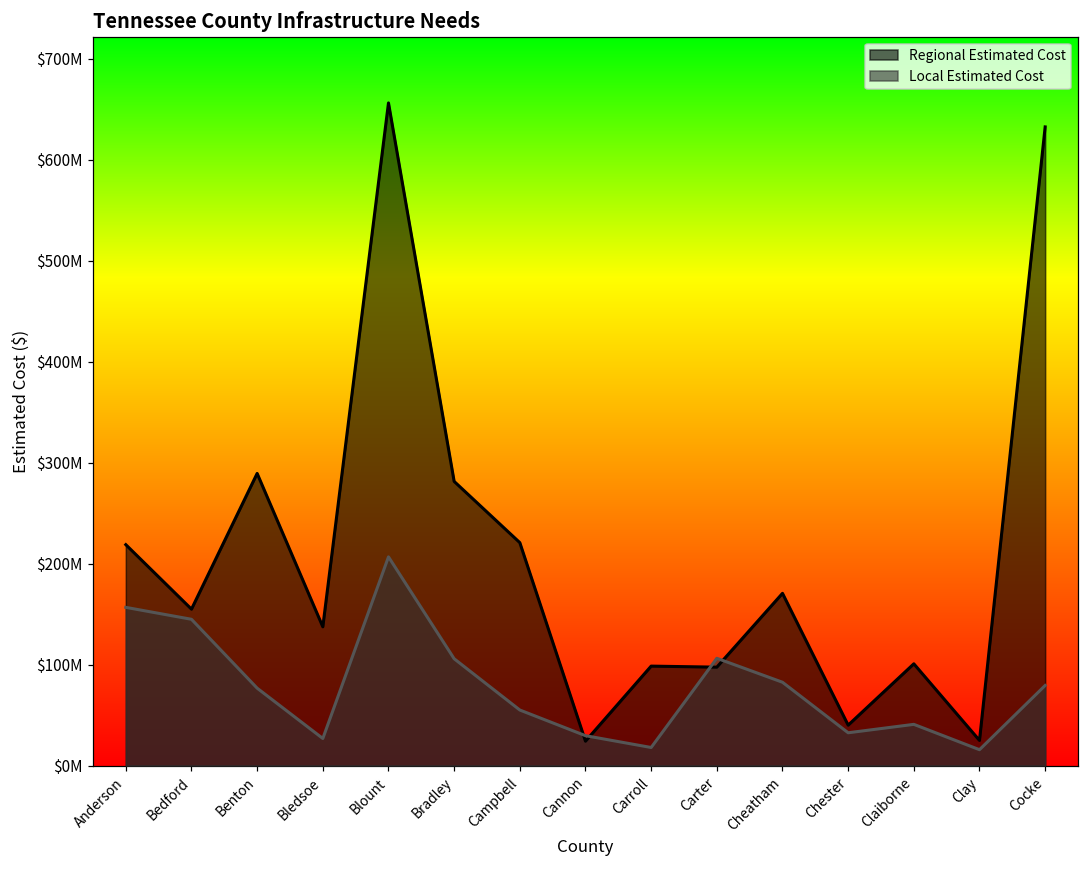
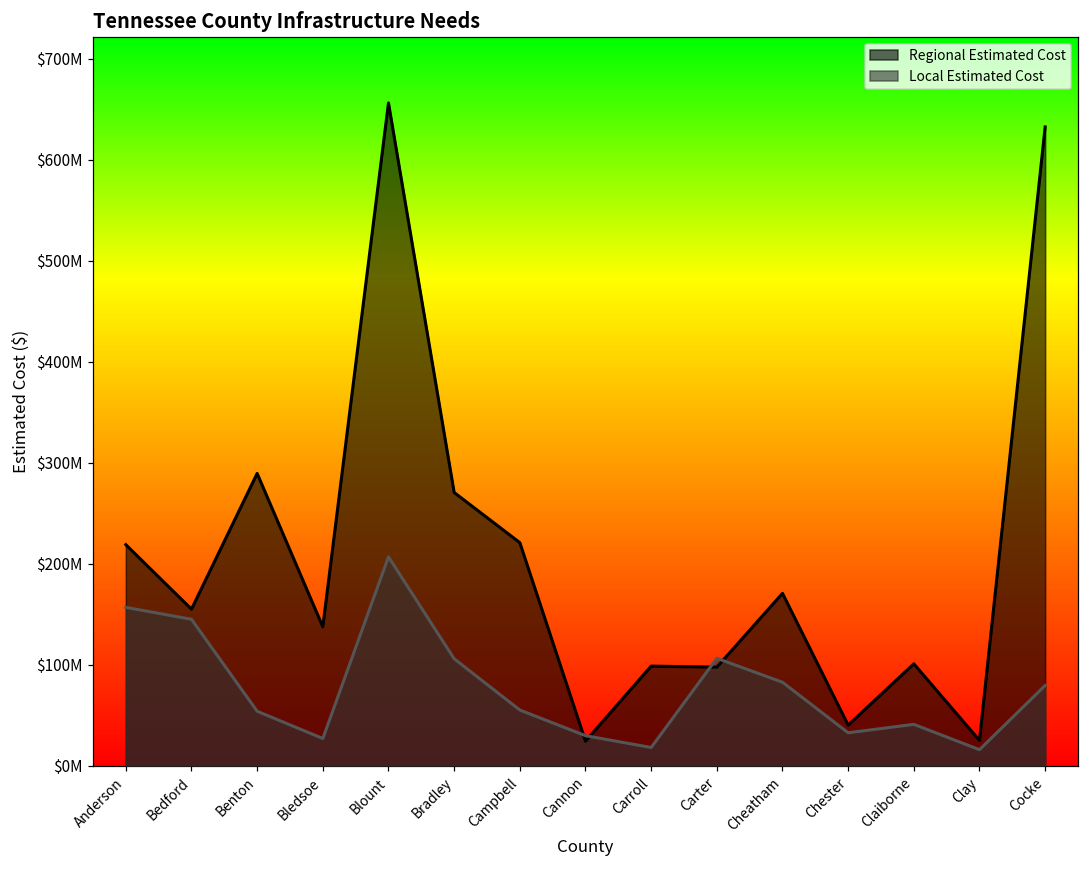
  {
    "Regional Estimated Cost": {
      "Anderson": "$220000000",
      "Bedford": "$150000000",
      "Benton": "$290000000",
      "Bledsoe": "$140000000",
      "Blount": "$660000000",
-     "Bradley": "$280000000",
+     "Bradley": "$270000000",
      "Campbell": "$220000000",
      "Cannon": "$20000000",
      "Carroll": "$100000000",
      "Carter": "$100000000",
      "Cheatham": "$170000000",
      "Chester": "$40000000",
      "Claiborne": "$100000000",
      "Clay": "$20000000",
      "Cocke": "$630000000"
    },
    "Local Estimated Cost": {
      "Anderson": "$160000000",
      "Bedford": "$140000000",
-     "Benton": "$80000000",
+     "Benton": "$50000000",
      "Bledsoe": "$30000000",
      "Blount": "$210000000",
      "Bradley": "$110000000",
      "Campbell": "$60000000",
      "Cannon": "$30000000",
      "Carroll": "$20000000",
      "Carter": "$110000000",
      "Cheatham": "$80000000",
      "Chester": "$30000000",
      "Claiborne": "$40000000",
      "Clay": "$20000000",
      "Cocke": "$80000000"
    }
  }
